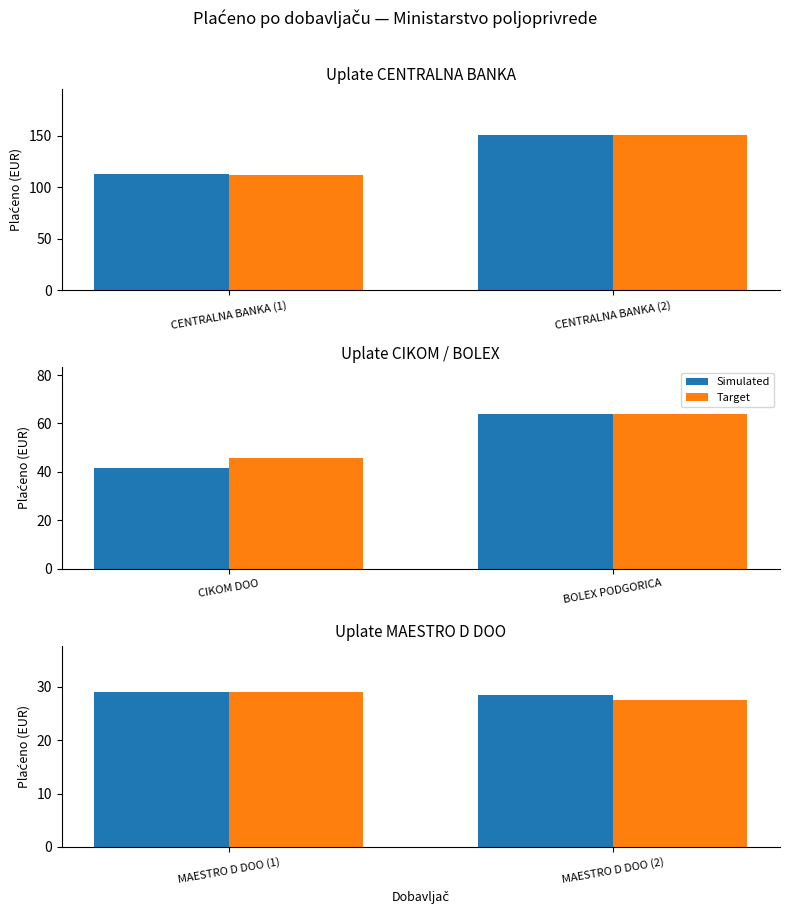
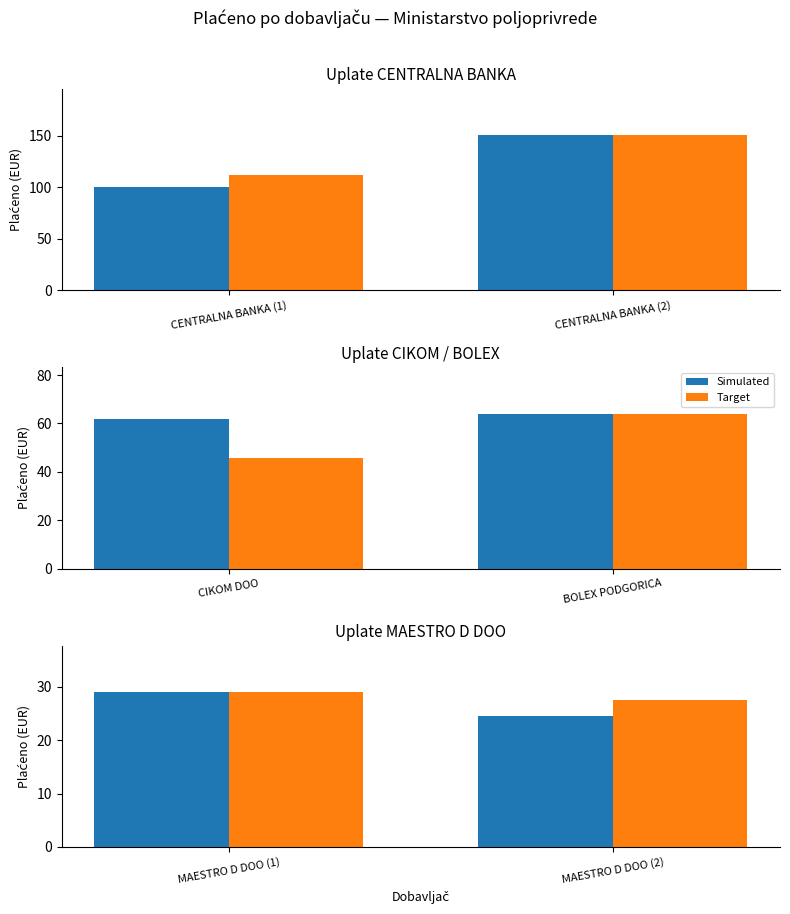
  {
    "Uplate CENTRALNA BANKA": {
      "Simulated": {
-       "CENTRALNA BANKA (1)": 113,
+       "CENTRALNA BANKA (1)": 100,
        "CENTRALNA BANKA (2)": 150
      },
      "Target": {
        "CENTRALNA BANKA (1)": 111,
        "CENTRALNA BANKA (2)": 150
      }
    },
    "Uplate CIKOM / BOLEX": {
      "Simulated": {
-       "CIKOM DOO": 42,
+       "CIKOM DOO": 62,
        "BOLEX PODGORICA": 64
      },
      "Target": {
        "CIKOM DOO": 46,
        "BOLEX PODGORICA": 64
      }
    },
    "Uplate MAESTRO D DOO": {
      "Simulated": {
        "MAESTRO D DOO (1)": 29,
-       "MAESTRO D DOO (2)": 28
+       "MAESTRO D DOO (2)": 25
      },
      "Target": {
        "MAESTRO D DOO (1)": 29,
        "MAESTRO D DOO (2)": 28
      }
    }
  }
